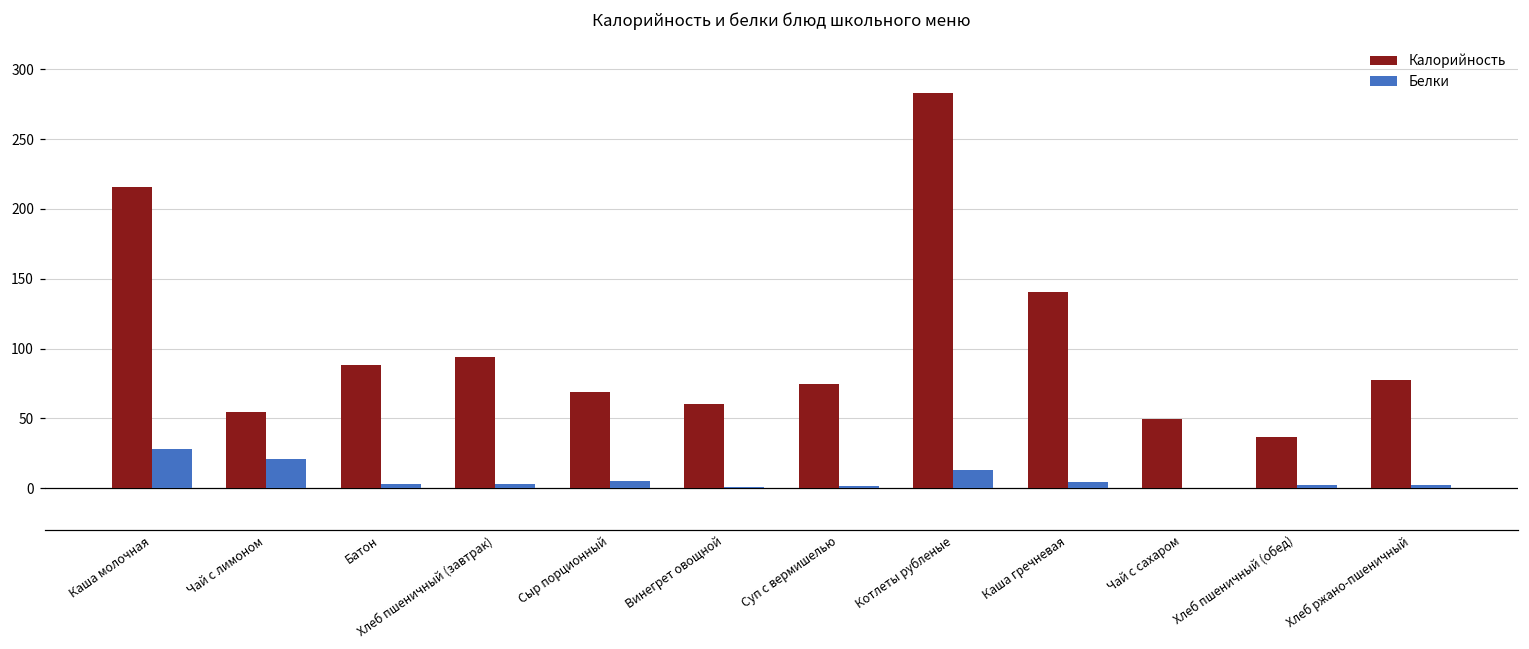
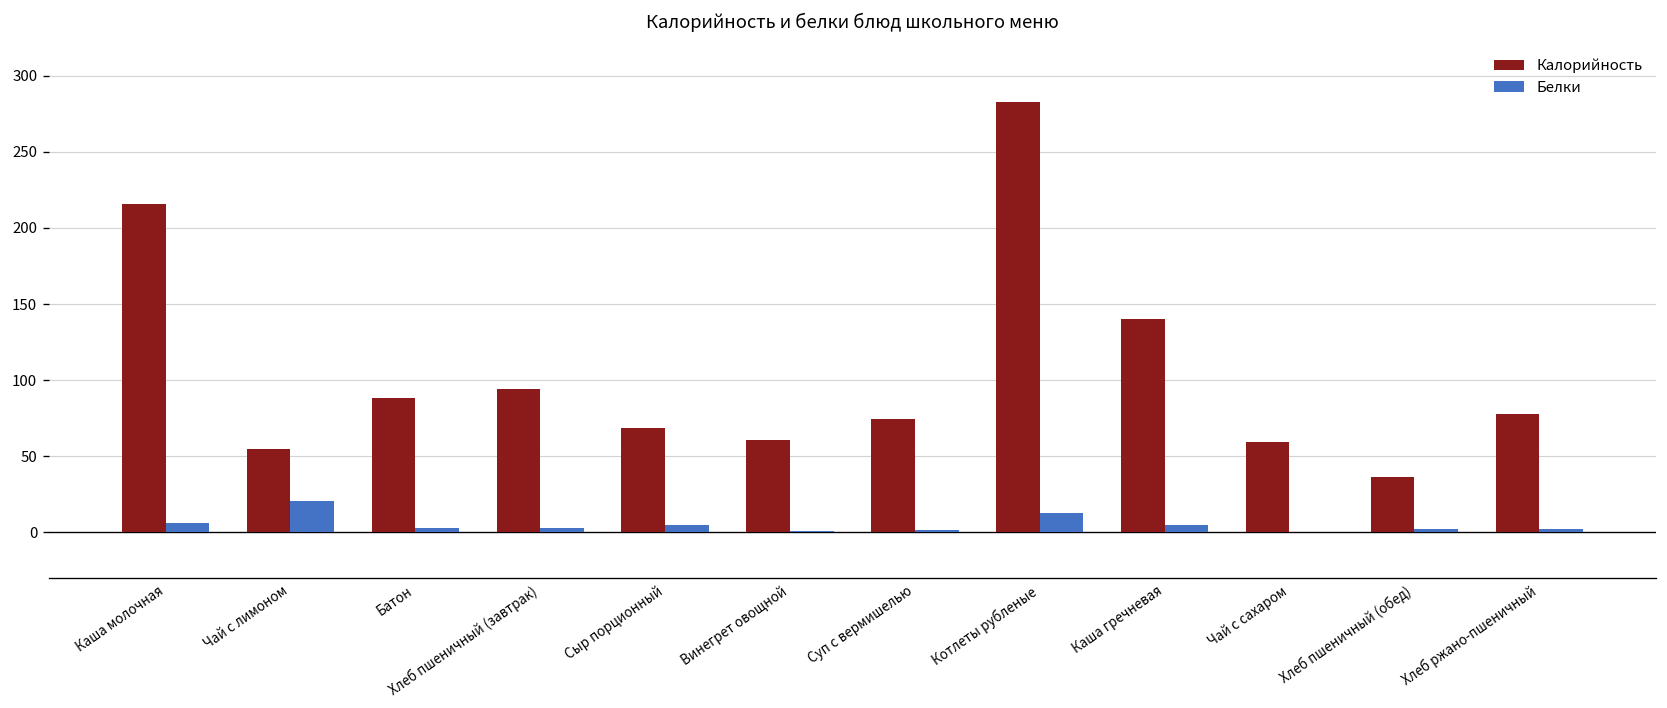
  {
    "Калорийность": {
      "Каша молочная": 216,
      "Чай с лимоном": 55,
      "Батон": 88,
      "Хлеб пшеничный (завтрак)": 94,
      "Сыр порционный": 69,
      "Винегрет овощной": 60,
      "Суп с вермишелью": 75,
      "Котлеты рубленые": 283,
      "Каша гречневая": 140,
-     "Чай с сахаром": 49,
+     "Чай с сахаром": 59,
      "Хлеб пшеничный (обед)": 36,
      "Хлеб ржано-пшеничный": 78
    },
    "Белки": {
-     "Каша молочная": 28,
+     "Каша молочная": 6,
      "Чай с лимоном": 21,
      "Батон": 3,
      "Хлеб пшеничный (завтрак)": 3,
      "Сыр порционный": 5,
      "Котлеты рубленые": 13,
      "Каша гречневая": 5,
      "Хлеб пшеничный (обед)": 2,
      "Хлеб ржано-пшеничный": 3
    }
  }
